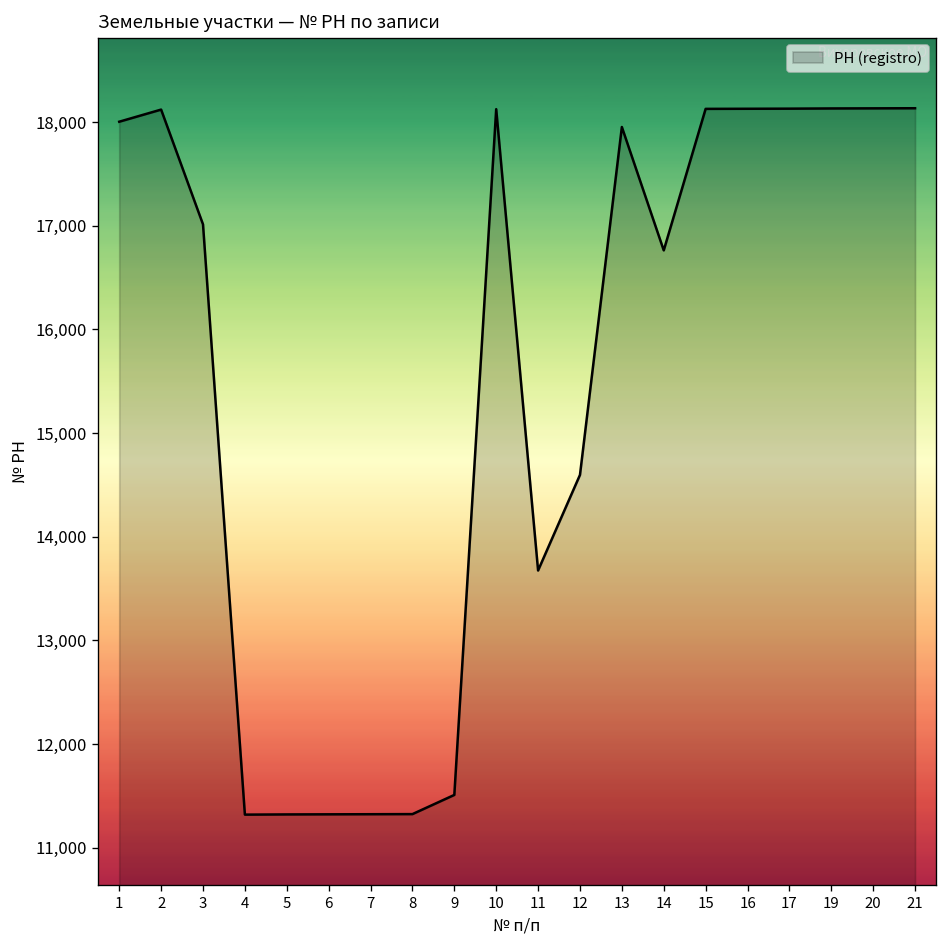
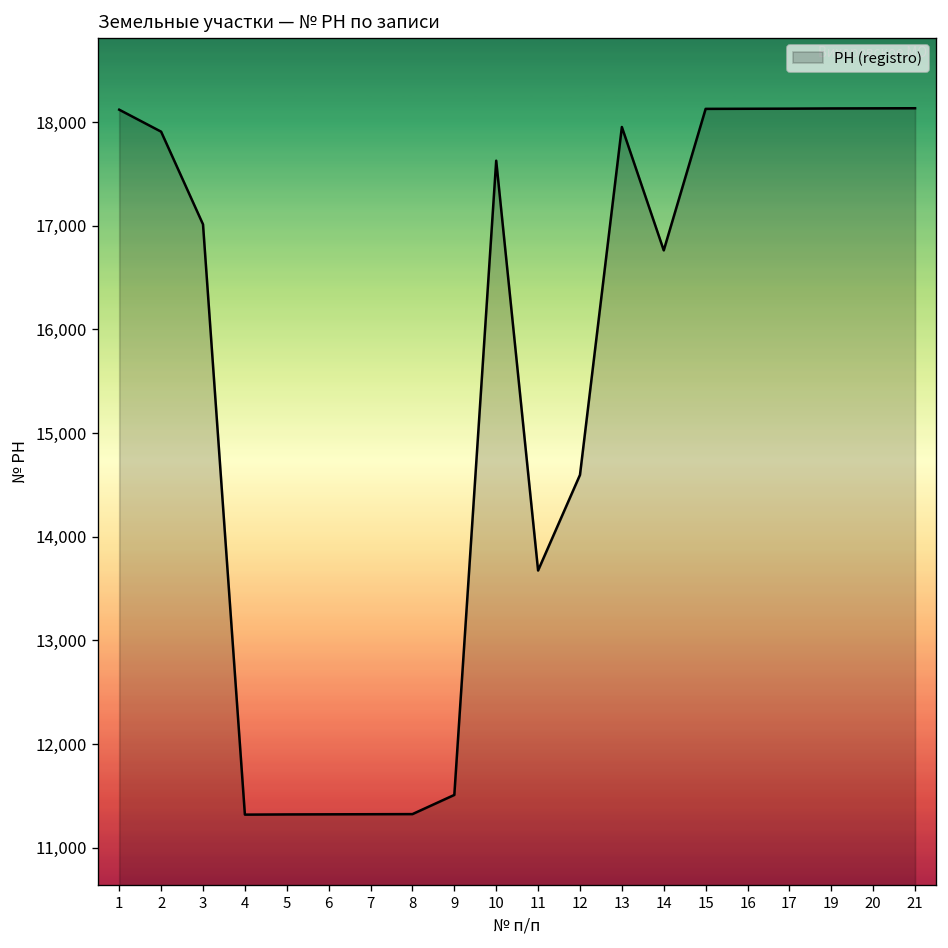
  {
-   "1": "18,000",
-   "2": "18,100",
+   "1": "18,100",
+   "2": "17,900",
    "3": "17,000",
    "4": "11,300",
    "5": "11,300",
    "6": "11,300",
    "7": "11,300",
    "8": "11,300",
    "9": "11,500",
-   "10": "18,100",
+   "10": "17,600",
    "11": "13,700",
    "12": "14,600",
    "13": "18,000",
    "14": "16,800",
    "15": "18,100",
    "16": "18,100",
    "17": "18,100",
    "19": "18,100",
    "20": "18,100",
    "21": "18,100"
  }
